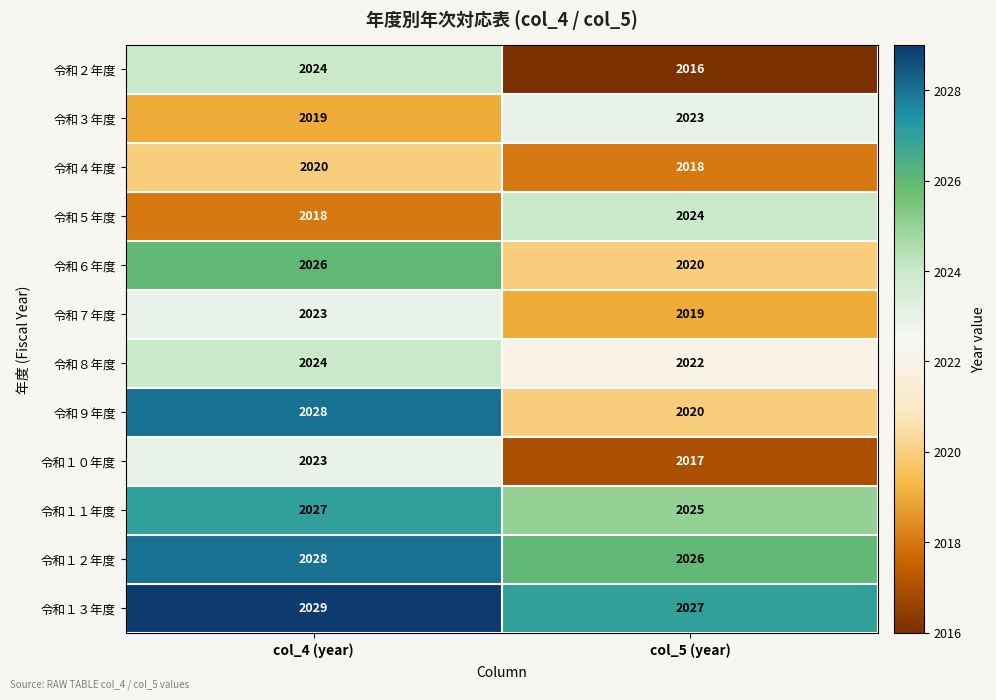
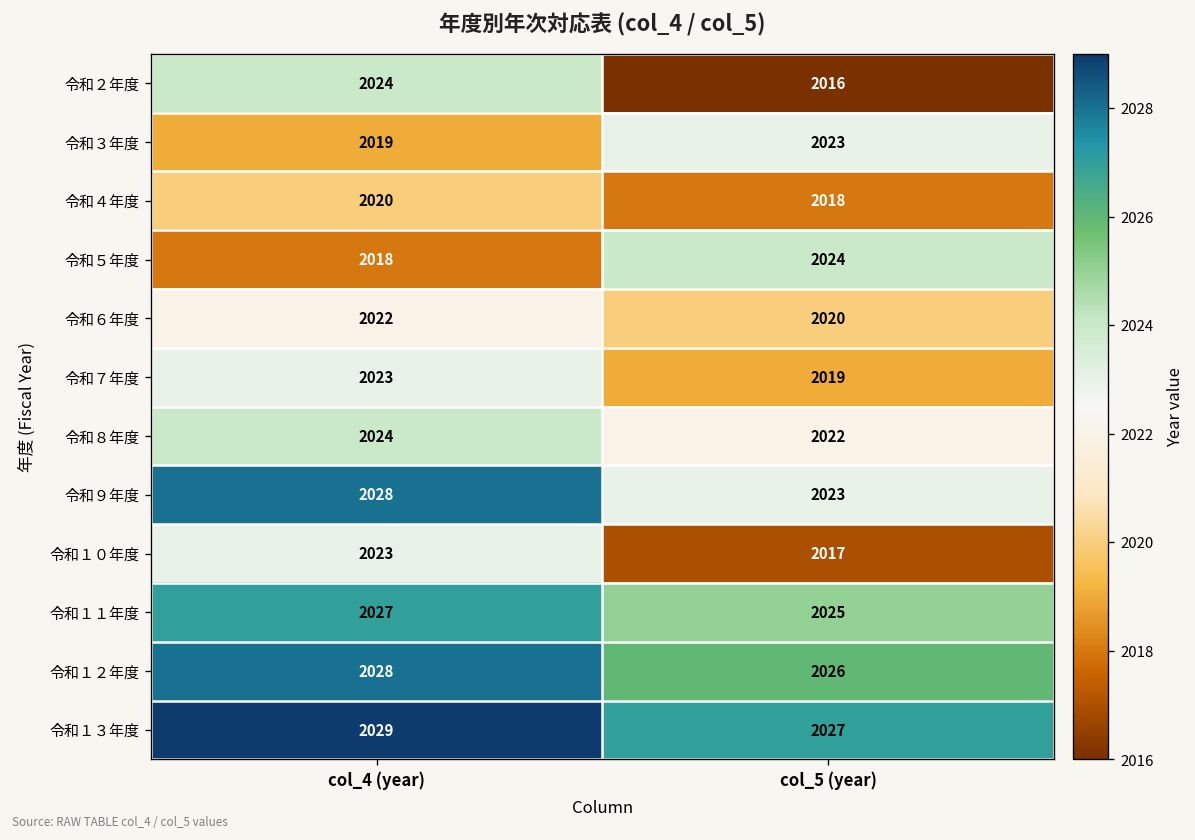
  {
    "令和２年度": {
      "col_4 (year)": 2024,
      "col_5 (year)": 2016
    },
    "令和３年度": {
      "col_4 (year)": 2019,
      "col_5 (year)": 2023
    },
    "令和４年度": {
      "col_4 (year)": 2020,
      "col_5 (year)": 2018
    },
    "令和５年度": {
      "col_4 (year)": 2018,
      "col_5 (year)": 2024
    },
    "令和６年度": {
-     "col_4 (year)": 2026,
+     "col_4 (year)": 2022,
      "col_5 (year)": 2020
    },
    "令和７年度": {
      "col_4 (year)": 2023,
      "col_5 (year)": 2019
    },
    "令和８年度": {
      "col_4 (year)": 2024,
      "col_5 (year)": 2022
    },
    "令和９年度": {
      "col_4 (year)": 2028,
-     "col_5 (year)": 2020
+     "col_5 (year)": 2023
    },
    "令和１０年度": {
      "col_4 (year)": 2023,
      "col_5 (year)": 2017
    },
    "令和１１年度": {
      "col_4 (year)": 2027,
      "col_5 (year)": 2025
    },
    "令和１２年度": {
      "col_4 (year)": 2028,
      "col_5 (year)": 2026
    },
    "令和１３年度": {
      "col_4 (year)": 2029,
      "col_5 (year)": 2027
    }
  }
